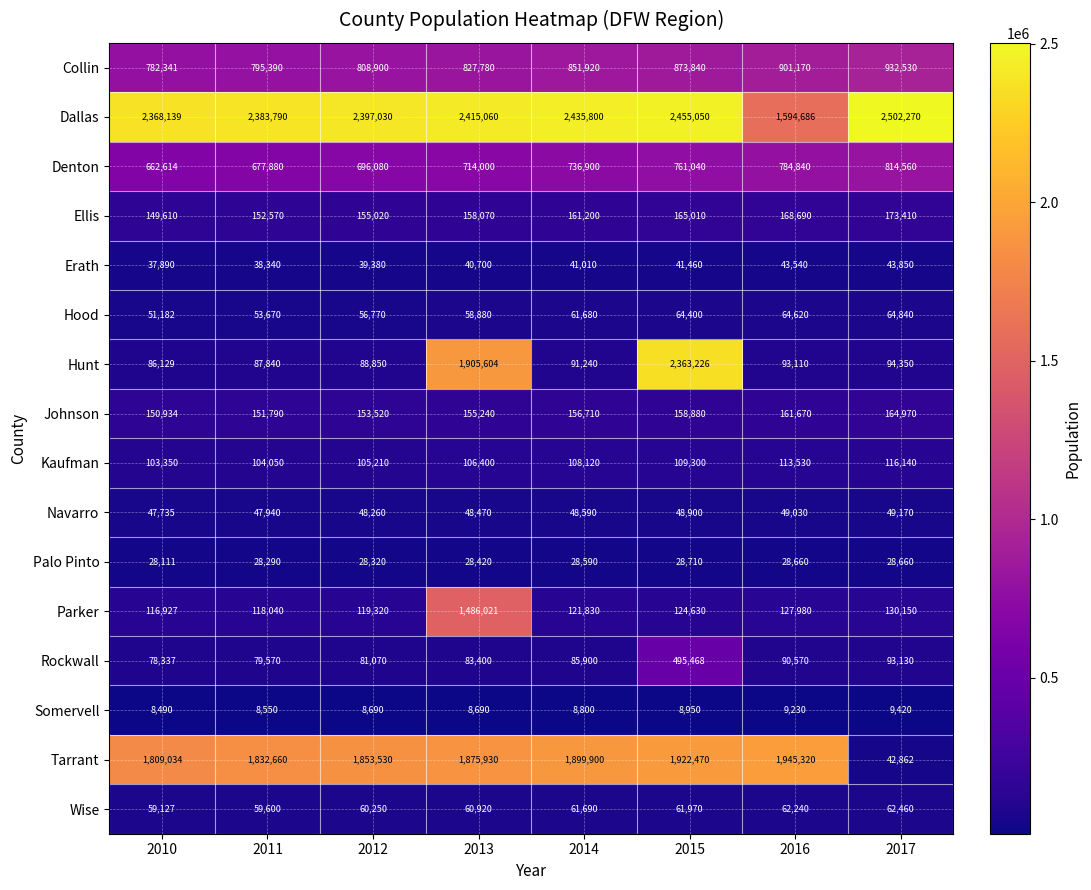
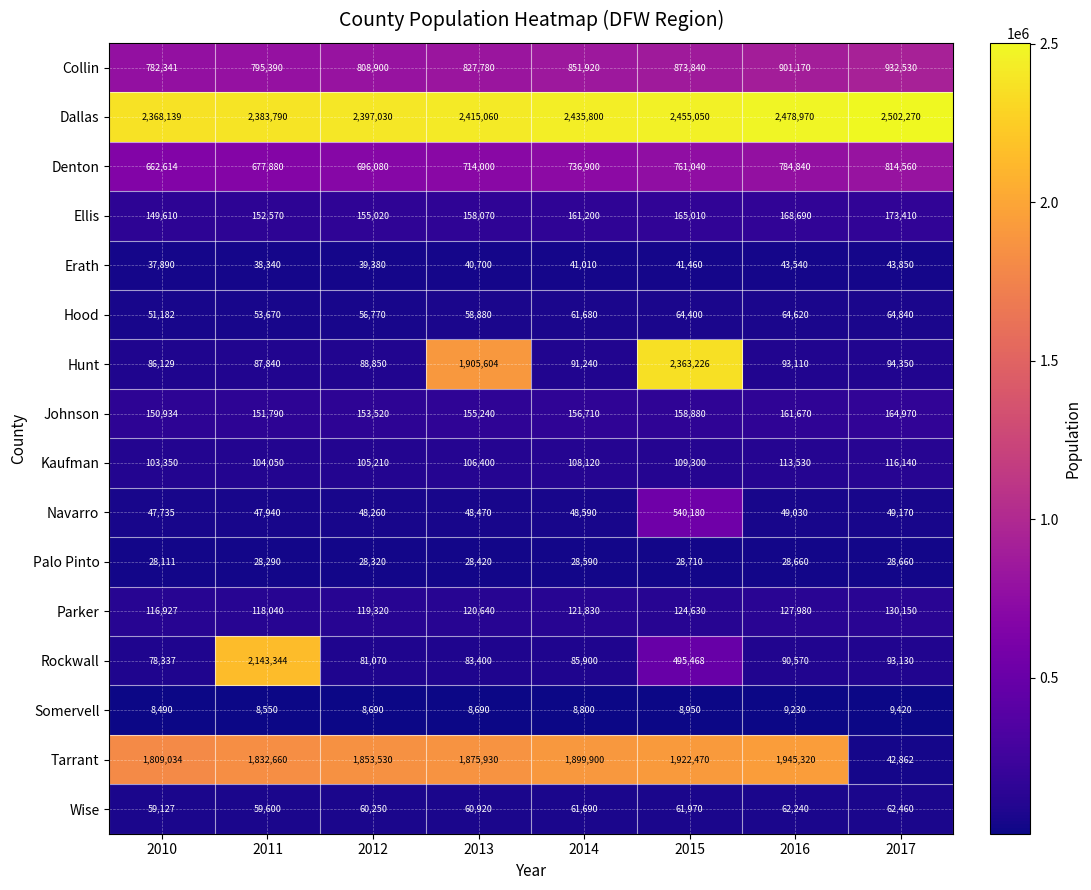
  {
    "Collin": {
      "2010": "782,341",
      "2011": "795,390",
      "2012": "808,900",
      "2013": "827,780",
      "2014": "851,920",
      "2015": "873,840",
      "2016": "901,170",
      "2017": "932,530"
    },
    "Dallas": {
      "2010": "2,368,139",
      "2011": "2,383,790",
      "2012": "2,397,030",
      "2013": "2,415,060",
      "2014": "2,435,800",
      "2015": "2,455,050",
-     "2016": "1,594,686",
+     "2016": "2,478,970",
      "2017": "2,502,270"
    },
    "Denton": {
      "2010": "662,614",
      "2011": "677,880",
      "2012": "696,080",
      "2013": "714,000",
      "2014": "736,900",
      "2015": "761,040",
      "2016": "784,840",
      "2017": "814,560"
    },
    "Ellis": {
      "2010": "149,610",
      "2011": "152,570",
      "2012": "155,020",
      "2013": "158,070",
      "2014": "161,200",
      "2015": "165,010",
      "2016": "168,690",
      "2017": "173,410"
    },
    "Erath": {
      "2010": "37,890",
      "2011": "38,340",
      "2012": "39,380",
      "2013": "40,700",
      "2014": "41,010",
      "2015": "41,460",
      "2016": "43,540",
      "2017": "43,850"
    },
    "Hood": {
      "2010": "51,182",
      "2011": "53,670",
      "2012": "56,770",
      "2013": "58,880",
      "2014": "61,680",
      "2015": "64,400",
      "2016": "64,620",
      "2017": "64,840"
    },
    "Hunt": {
      "2010": "86,129",
      "2011": "87,840",
      "2012": "88,850",
      "2013": "1,905,604",
      "2014": "91,240",
      "2015": "2,363,226",
      "2016": "93,110",
      "2017": "94,350"
    },
    "Johnson": {
      "2010": "150,934",
      "2011": "151,790",
      "2012": "153,520",
      "2013": "155,240",
      "2014": "156,710",
      "2015": "158,880",
      "2016": "161,670",
      "2017": "164,970"
    },
    "Kaufman": {
      "2010": "103,350",
      "2011": "104,050",
      "2012": "105,210",
      "2013": "106,400",
      "2014": "108,120",
      "2015": "109,300",
      "2016": "113,530",
      "2017": "116,140"
    },
    "Navarro": {
      "2010": "47,735",
      "2011": "47,940",
      "2012": "48,260",
      "2013": "48,470",
      "2014": "48,590",
-     "2015": "48,900",
+     "2015": "540,180",
      "2016": "49,030",
      "2017": "49,170"
    },
    "Palo Pinto": {
      "2010": "28,111",
      "2011": "28,290",
      "2012": "28,320",
      "2013": "28,420",
      "2014": "28,590",
      "2015": "28,710",
      "2016": "28,660",
      "2017": "28,660"
    },
    "Parker": {
      "2010": "116,927",
      "2011": "118,040",
      "2012": "119,320",
-     "2013": "1,486,021",
+     "2013": "120,640",
      "2014": "121,830",
      "2015": "124,630",
      "2016": "127,980",
      "2017": "130,150"
    },
    "Rockwall": {
      "2010": "78,337",
-     "2011": "79,570",
+     "2011": "2,143,344",
      "2012": "81,070",
      "2013": "83,400",
      "2014": "85,900",
      "2015": "495,468",
      "2016": "90,570",
      "2017": "93,130"
    },
    "Somervell": {
      "2010": "8,490",
      "2011": "8,550",
      "2012": "8,690",
      "2013": "8,690",
      "2014": "8,800",
      "2015": "8,950",
      "2016": "9,230",
      "2017": "9,420"
    },
    "Tarrant": {
      "2010": "1,809,034",
      "2011": "1,832,660",
      "2012": "1,853,530",
      "2013": "1,875,930",
      "2014": "1,899,900",
      "2015": "1,922,470",
      "2016": "1,945,320",
      "2017": "42,862"
    },
    "Wise": {
      "2010": "59,127",
      "2011": "59,600",
      "2012": "60,250",
      "2013": "60,920",
      "2014": "61,690",
      "2015": "61,970",
      "2016": "62,240",
      "2017": "62,460"
    }
  }
